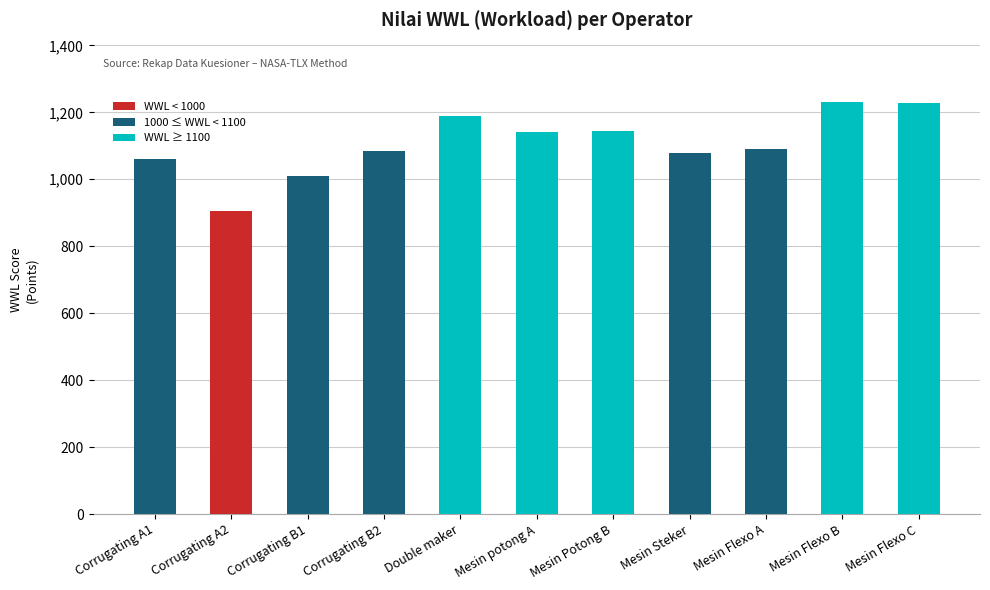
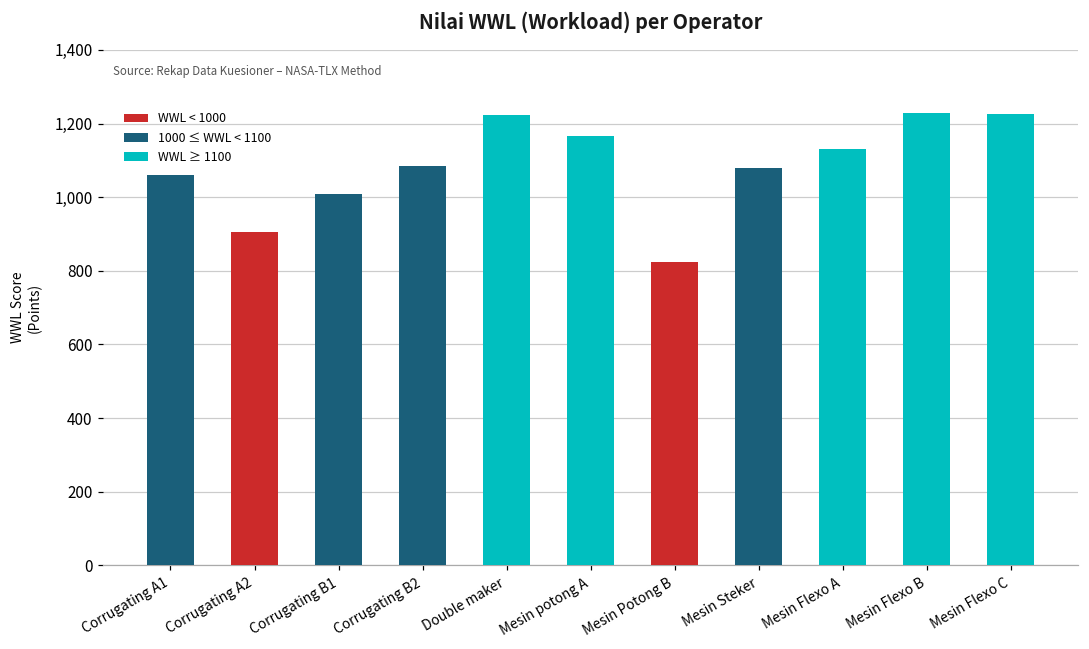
  {
    "Corrugating A1": "1,060",
    "Corrugating A2": "910",
    "Corrugating B1": "1,010",
    "Corrugating B2": "1,090",
-   "Double maker": "1,190",
-   "Mesin potong A": "1,140",
-   "Mesin Potong B": "1,150",
+   "Double maker": "1,220",
+   "Mesin potong A": "1,170",
+   "Mesin Potong B": "830",
    "Mesin Steker": "1,080",
-   "Mesin Flexo A": "1,090",
+   "Mesin Flexo A": "1,130",
    "Mesin Flexo B": "1,230",
    "Mesin Flexo C": "1,230"
  }
